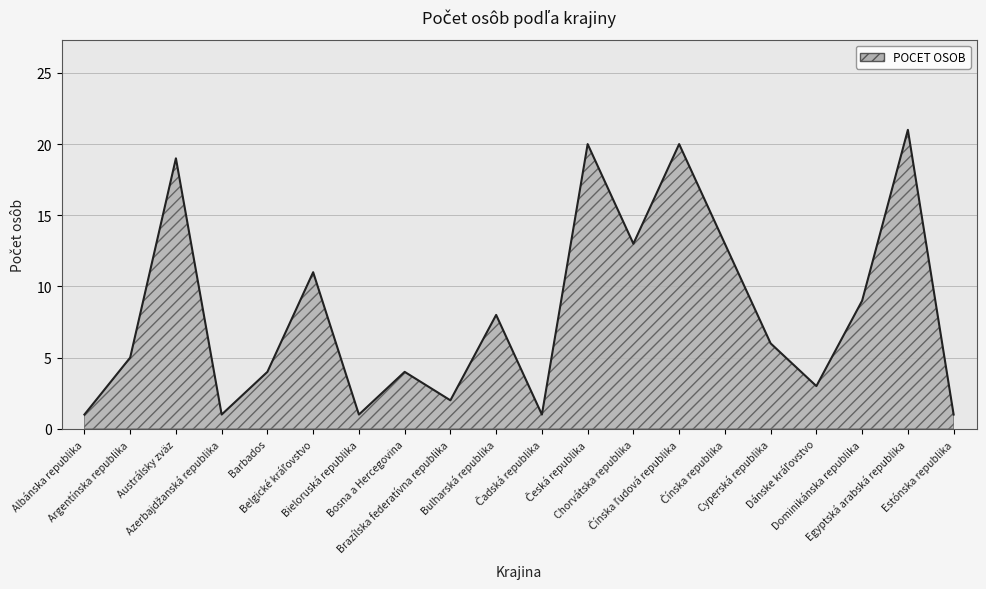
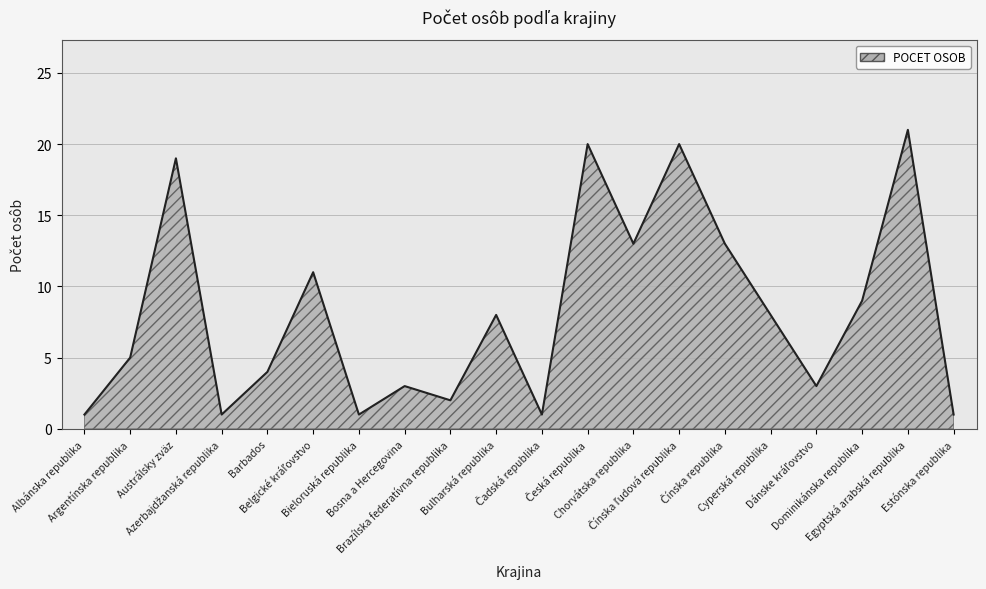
  {
    "Albánska republika": 1,
    "Argentínska republika": 5,
    "Austrálsky zväz": 19,
    "Azerbajdžanská republika": 1,
    "Barbados": 4,
    "Belgické kráľovstvo": 11,
    "Bieloruská republika": 1,
-   "Bosna a Hercegovina": 4,
+   "Bosna a Hercegovina": 3,
    "Brazílska federatívna republika": 2,
    "Bulharská republika": 8,
    "Čadská republika": 1,
    "Česká republika": 20,
    "Chorvátska republika": 13,
    "Čínska ľudová republika": 20,
    "Čínska republika": 13,
-   "Cyperská republika": 6,
+   "Cyperská republika": 8,
    "Dánske kráľovstvo": 3,
    "Dominikánska republika": 9,
    "Egyptská arabská republika": 21,
    "Estónska republika": 1
  }
